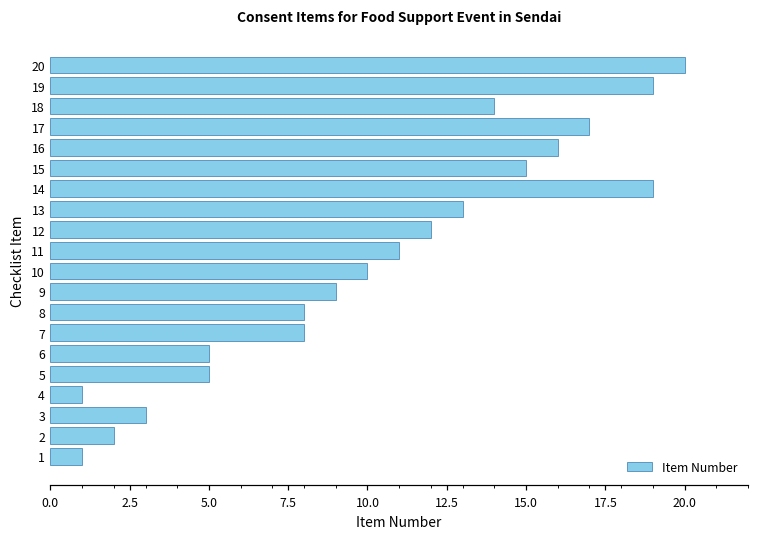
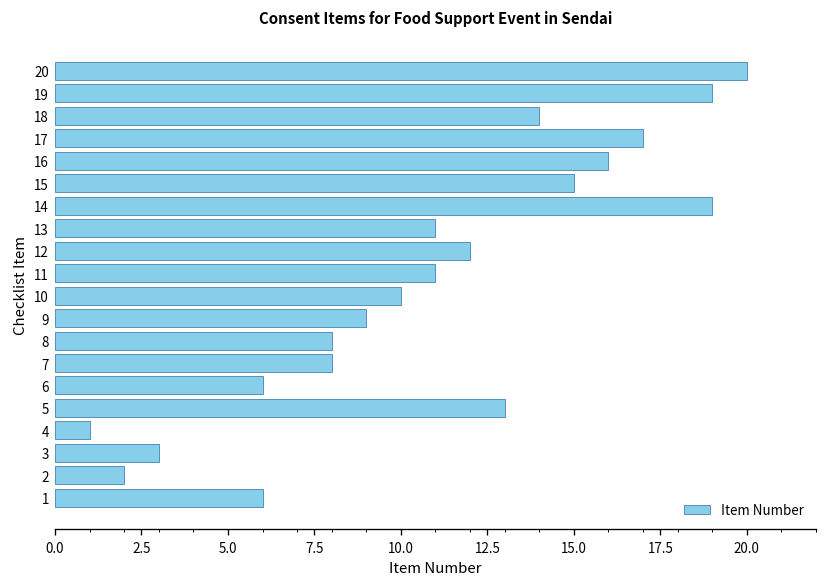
  {
    "20": 20,
    "19": 19,
    "18": 14,
    "17": 17,
    "16": 16,
    "15": 15,
    "14": 19,
-   "13": 13,
+   "13": 11,
    "12": 12,
    "11": 11,
    "10": 10,
    "9": 9,
    "8": 8,
    "7": 8,
-   "6": 5,
-   "5": 5,
+   "6": 6,
+   "5": 13,
    "4": 1,
    "3": 3,
    "2": 2,
-   "1": 1
+   "1": 6
  }
